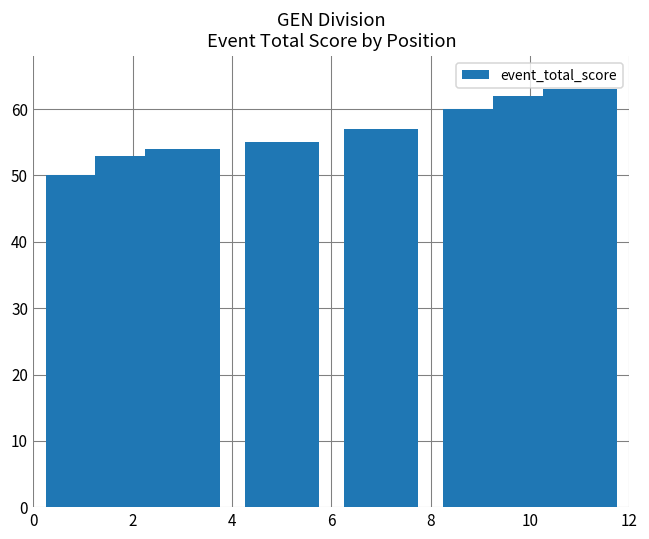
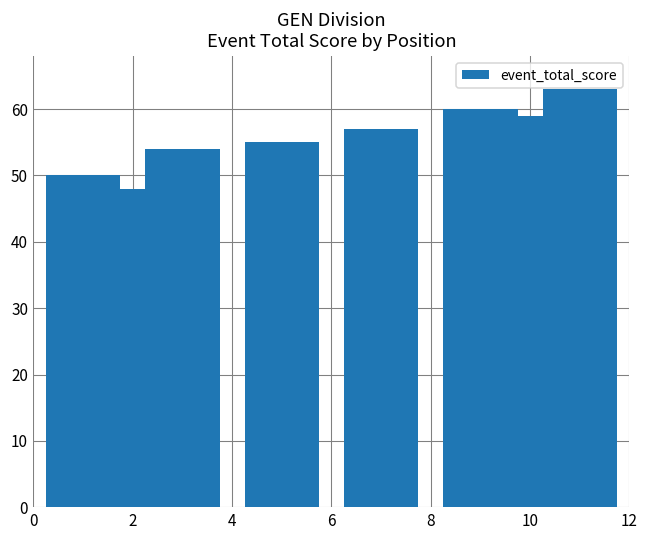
  {
-   "2": 53,
-   "10": 62
+   "2": 48,
+   "10": 59
  }
